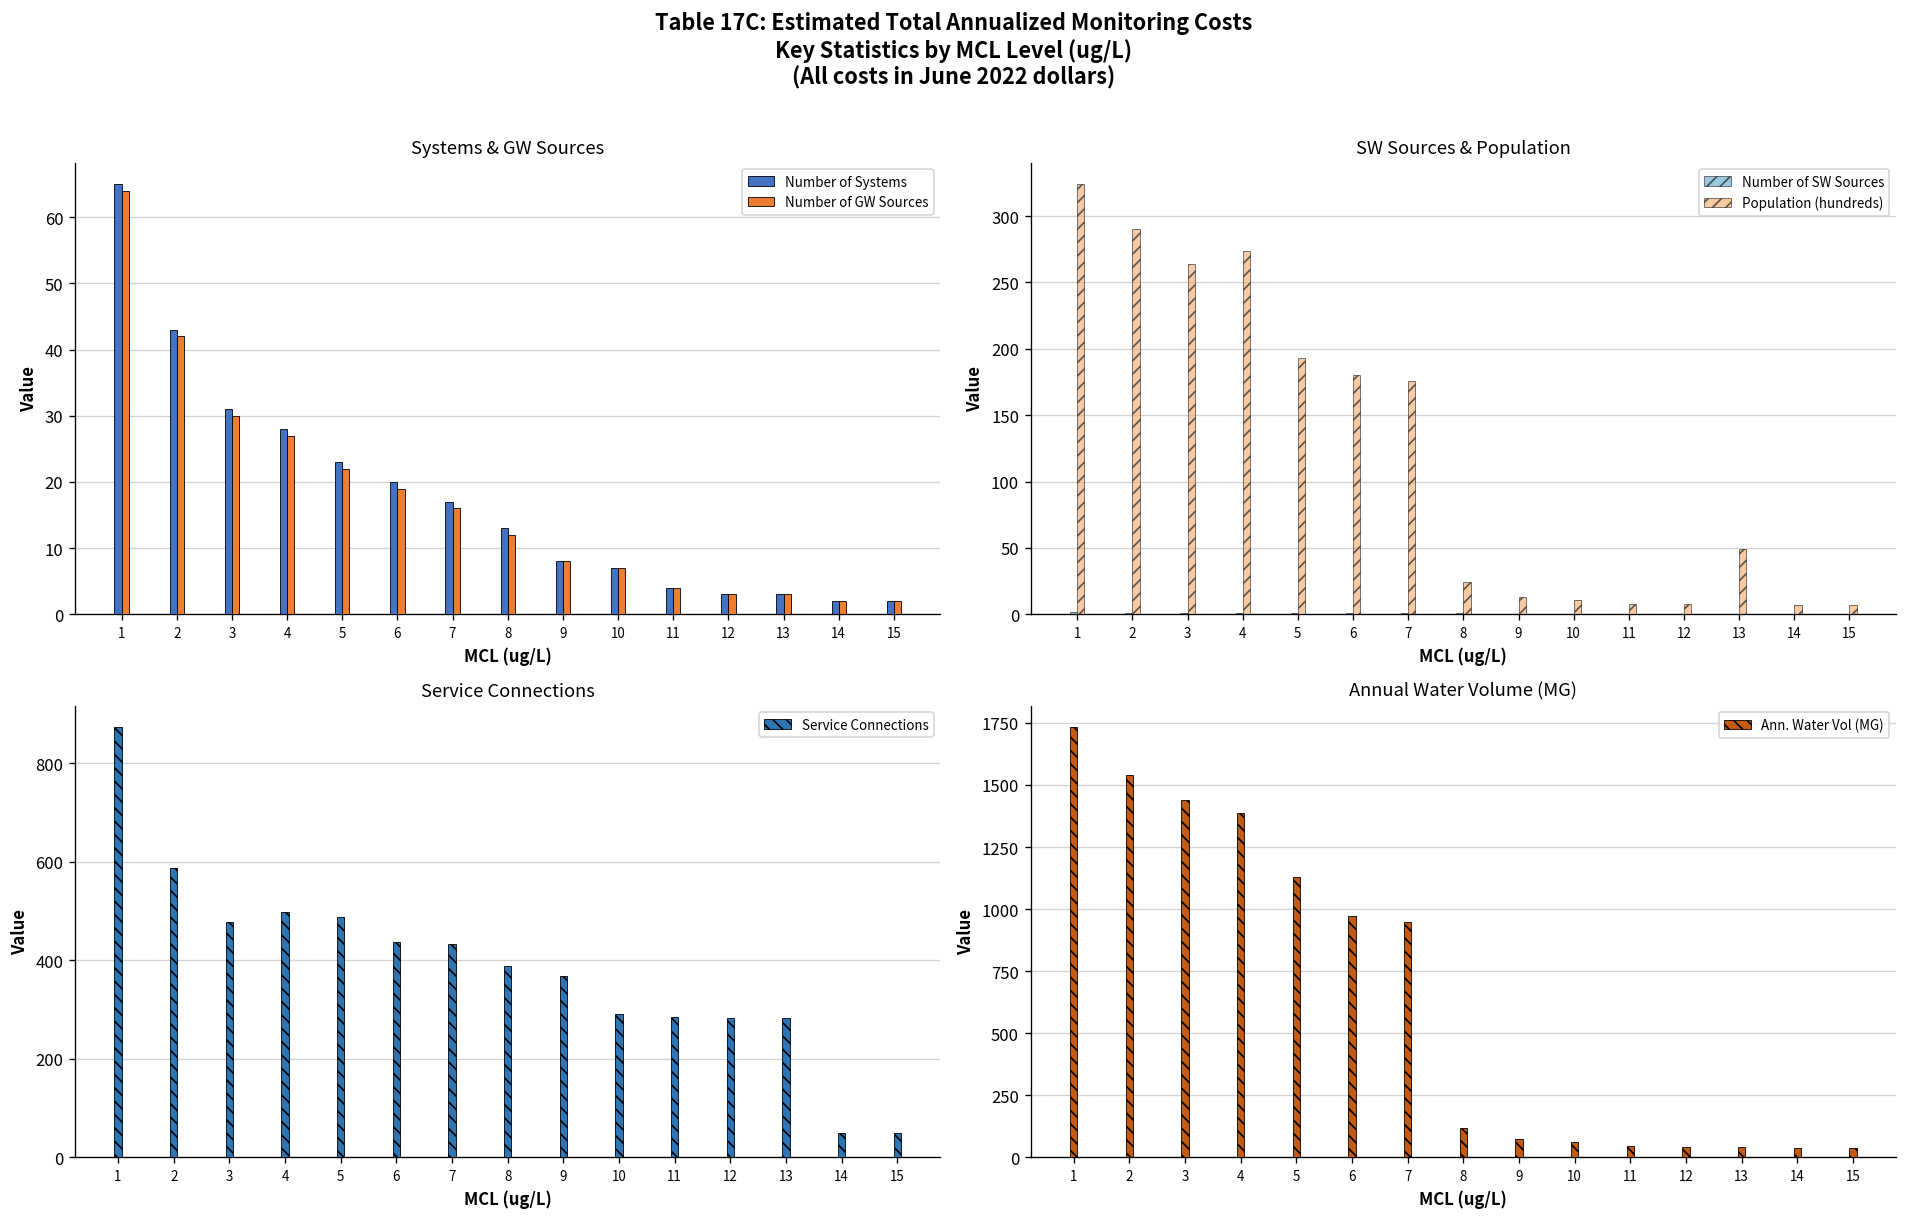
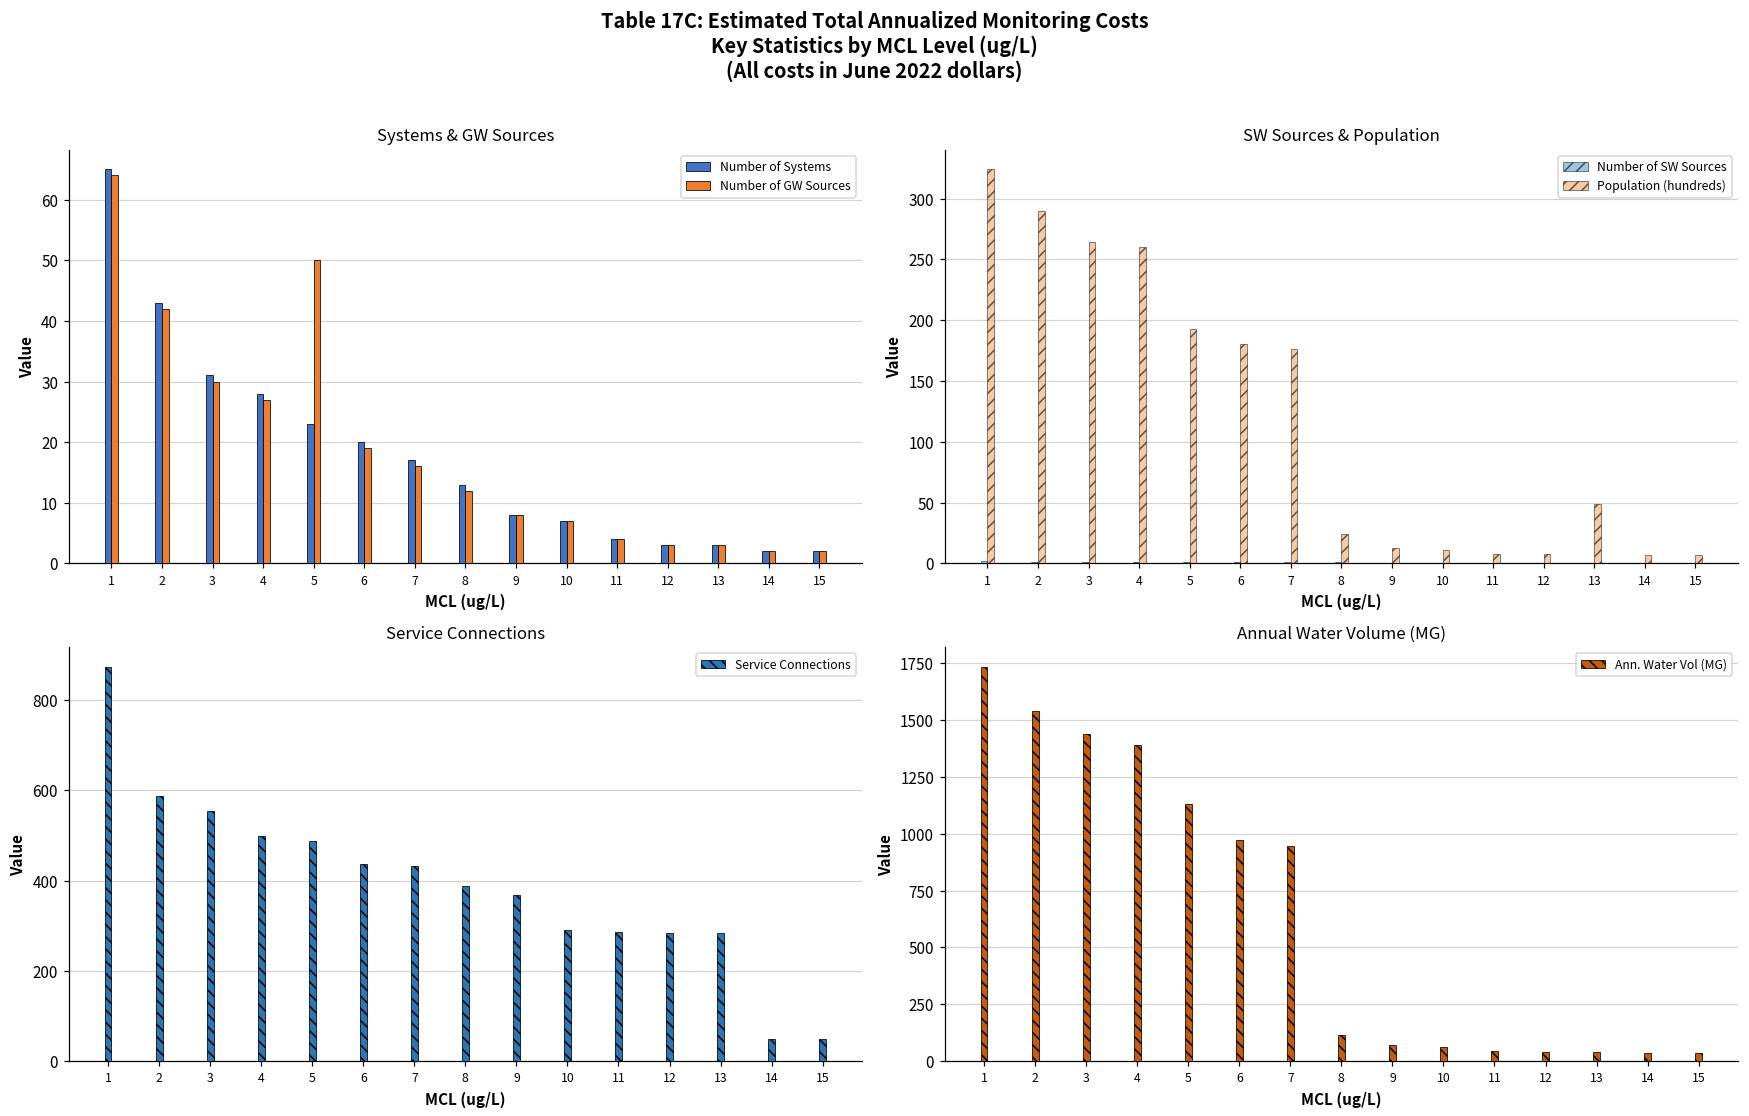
  {
    "Systems & GW Sources": {
      "Number of Systems": {
        "1": 65,
        "2": 43,
        "3": 31,
        "4": 28,
        "5": 23,
        "6": 20,
        "7": 17,
        "8": 13,
        "9": 8,
        "10": 7,
        "11": 4,
        "12": 3,
        "13": 3,
        "14": 2,
        "15": 2
      },
      "Number of GW Sources": {
        "1": 64,
        "2": 42,
        "3": 30,
        "4": 27,
-       "5": 22,
+       "5": 50,
        "6": 19,
        "7": 16,
        "8": 12,
        "9": 8,
        "10": 7,
        "11": 4,
        "12": 3,
        "13": 3,
        "14": 2,
        "15": 2
      }
    },
    "SW Sources & Population": {
      "Number of SW Sources": {
        "9": 0,
        "10": 0,
        "11": 0,
        "12": 0,
        "13": 0,
        "14": 0,
        "15": 0
      },
      "Population (hundreds)": {
        "1": 324,
        "2": 290,
        "3": 264,
-       "4": 274,
+       "4": 260,
        "5": 193,
        "6": 180,
        "7": 176,
        "8": 24,
        "9": 13,
        "10": 11,
        "11": 8,
        "12": 8,
        "13": 49,
        "14": 7,
        "15": 7
      }
    },
    "Service Connections": {
      "1": 870,
      "2": 590,
-     "3": 480,
+     "3": 560,
      "4": 500,
      "5": 490,
      "6": 440,
      "7": 430,
      "8": 390,
      "9": 370,
      "10": 290,
      "11": 290,
      "12": 280,
      "13": 280,
      "14": 50,
      "15": 50
    },
    "Annual Water Volume (MG)": {
      "1": 1730,
      "2": 1540,
      "3": 1440,
      "4": 1390,
      "5": 1130,
      "6": 970,
      "7": 950,
      "8": 120,
      "9": 70,
      "10": 60,
      "11": 40,
      "12": 40,
      "13": 40,
      "14": 40,
      "15": 40
    }
  }
